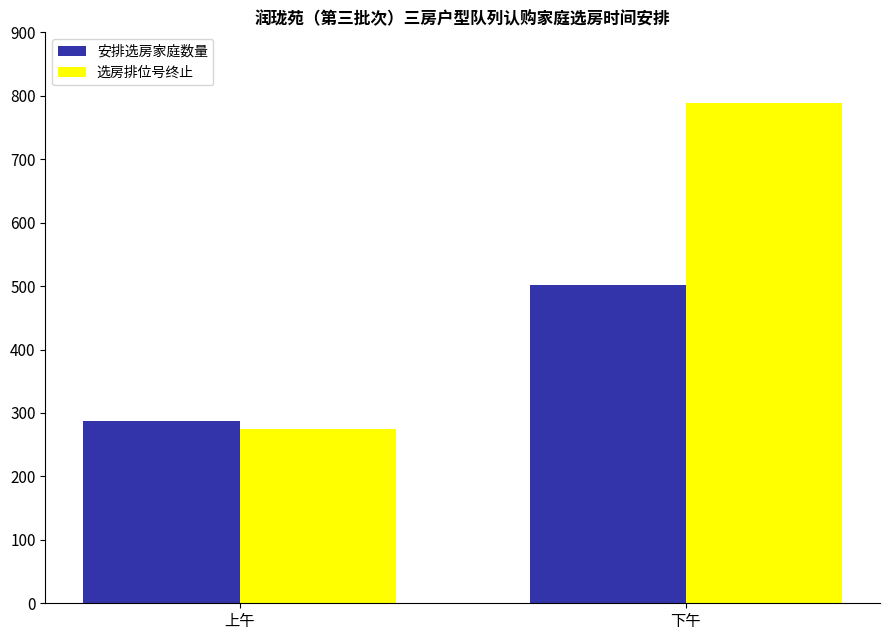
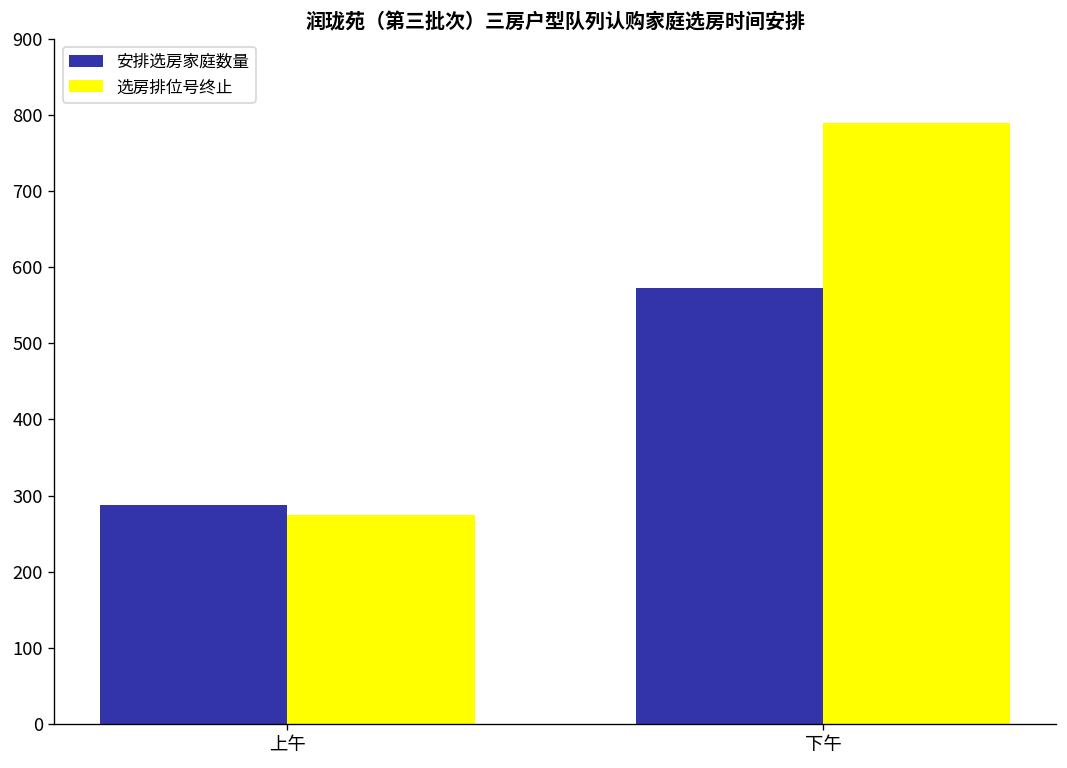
  {
    "安排选房家庭数量": {
      "上午": 290,
-     "下午": 500
+     "下午": 570
    },
    "选房排位号终止": {
      "上午": 270,
      "下午": 790
    }
  }
